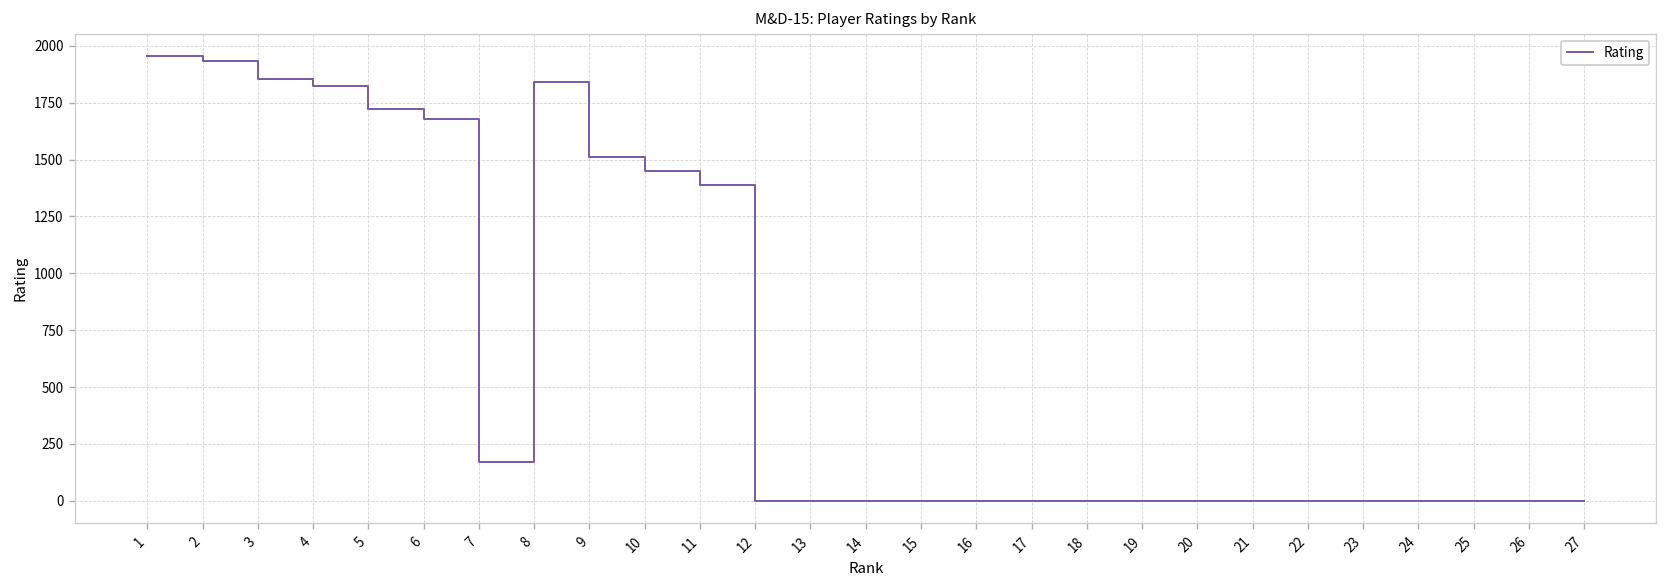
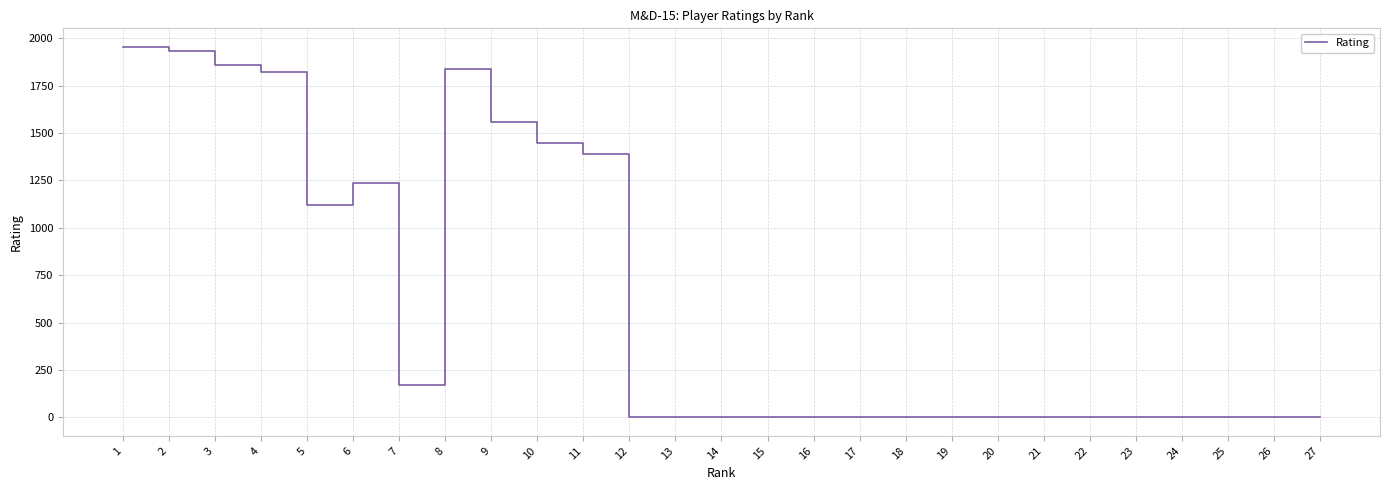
  {
    "1": 1950,
    "2": 1930,
    "3": 1860,
    "4": 1820,
-   "5": 1720,
-   "6": 1680,
+   "5": 1120,
+   "6": 1240,
    "7": 170,
    "8": 1840,
-   "9": 1510,
+   "9": 1560,
    "10": 1450,
    "11": 1390,
    "12": 0,
    "13": 0,
    "14": 0,
    "15": 0,
    "16": 0,
    "17": 0,
    "18": 0,
    "19": 0,
    "20": 0,
    "21": 0,
    "22": 0,
    "23": 0,
    "24": 0,
    "25": 0,
    "26": 0,
    "27": 0
  }
